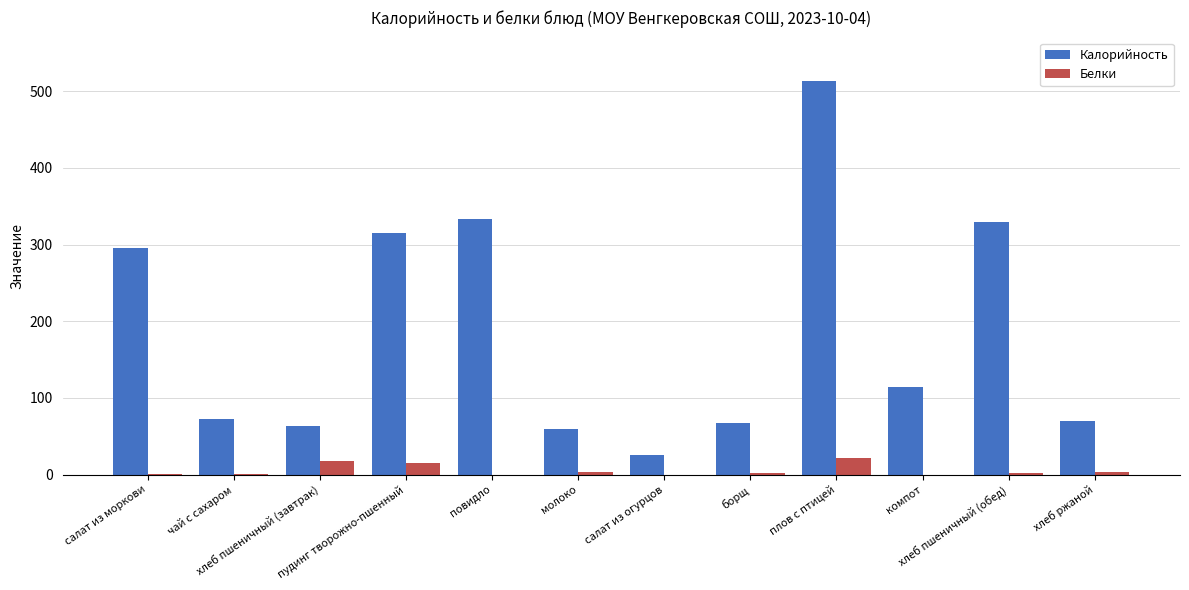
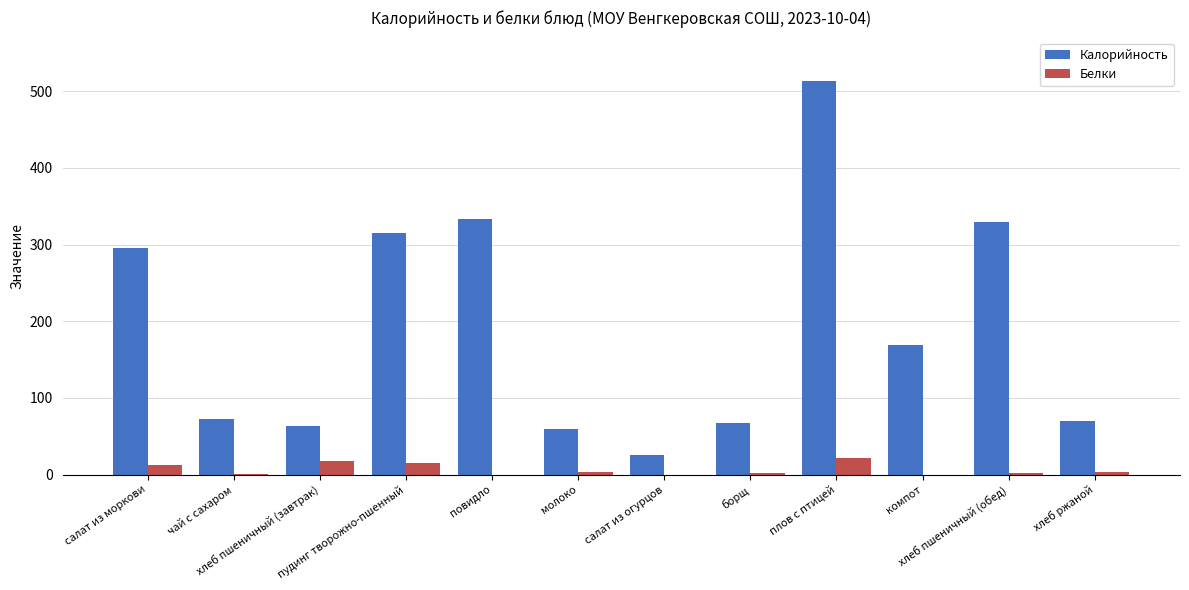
  {
    "Калорийность": {
      "салат из моркови": 300,
      "чай с сахаром": 70,
      "хлеб пшеничный (завтрак)": 60,
      "пудинг творожно-пшенный": 320,
      "повидло": 330,
      "молоко": 60,
      "салат из огурцов": 30,
      "борщ": 70,
      "плов с птицей": 510,
-     "компот": 110,
+     "компот": 170,
      "хлеб пшеничный (обед)": 330,
      "хлеб ржаной": 70
    },
    "Белки": {
-     "салат из моркови": 0,
+     "салат из моркови": 10,
      "хлеб пшеничный (завтрак)": 20,
      "пудинг творожно-пшенный": 20,
      "салат из огурцов": 0,
      "плов с птицей": 20,
      "компот": 0
    }
  }
